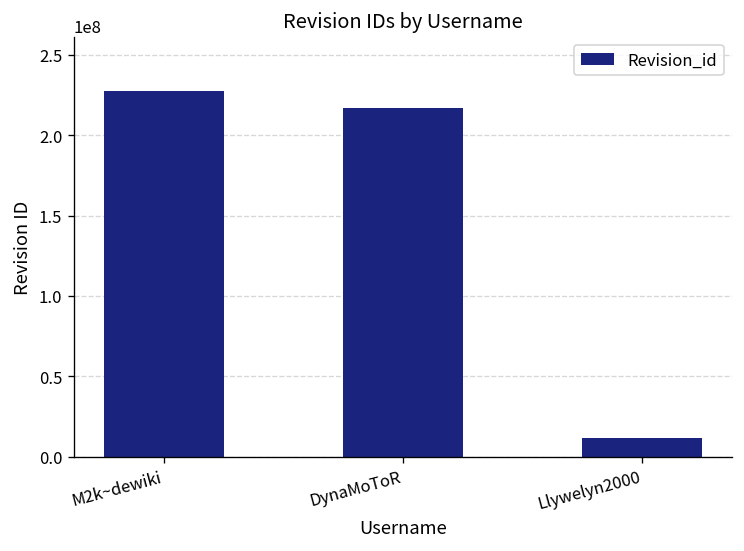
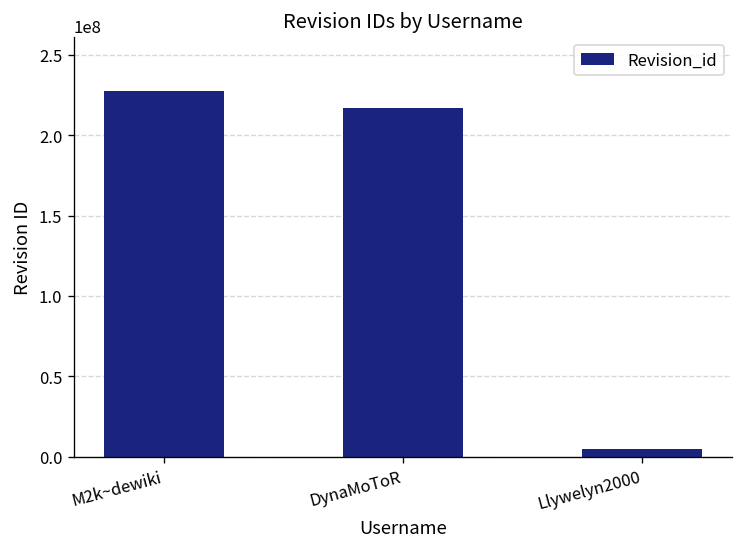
  {
    "M2k~dewiki": 227000000,
    "DynaMoToR": 217000000,
-   "Llywelyn2000": 12000000
+   "Llywelyn2000": 5000000
  }
